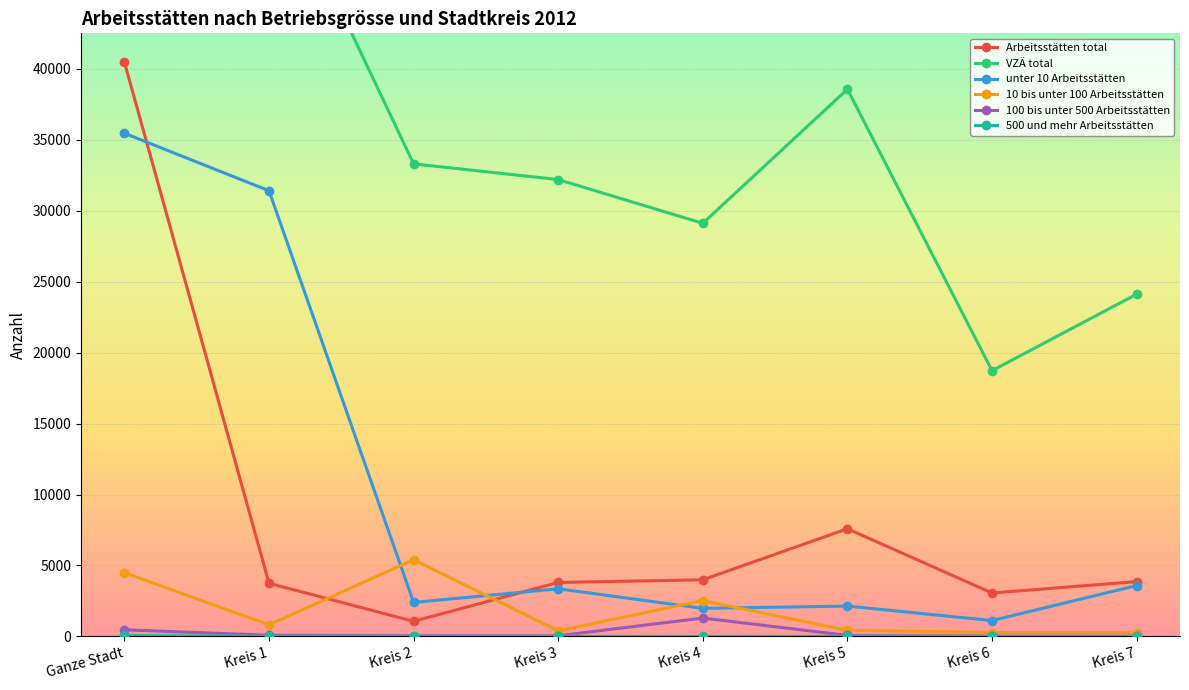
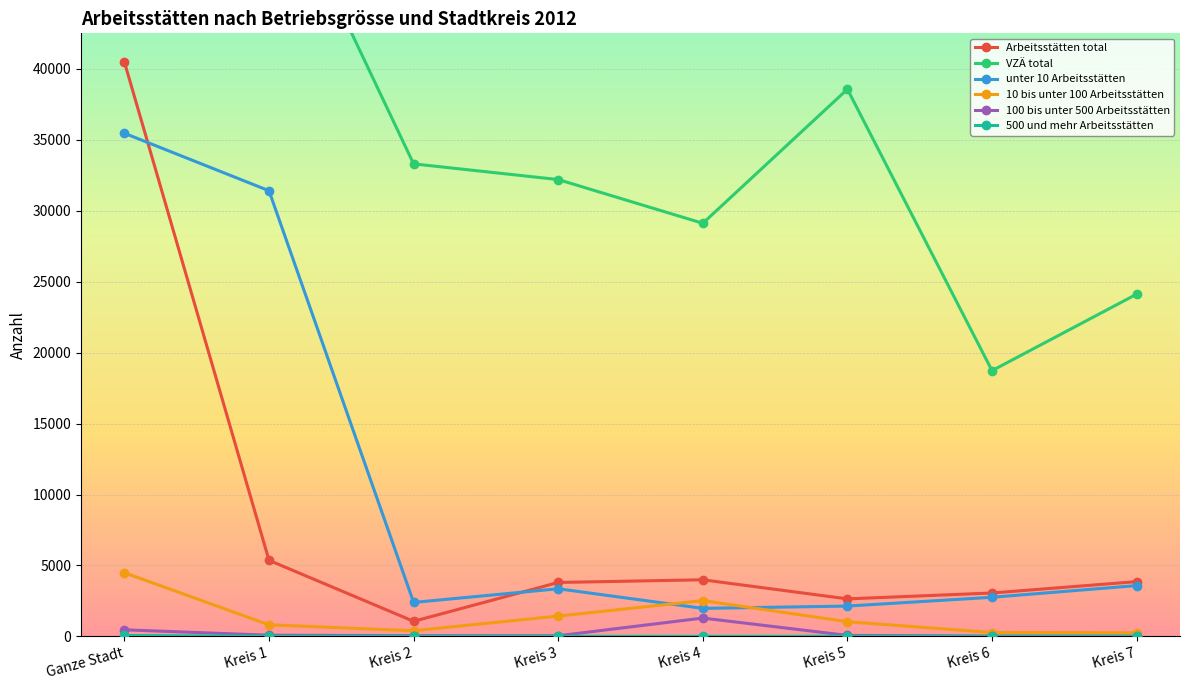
  {
    "Arbeitsstätten total": {
      "Ganze Stadt": 40500,
-     "Kreis 1": 3700,
+     "Kreis 1": 5400,
      "Kreis 2": 1100,
      "Kreis 3": 3800,
      "Kreis 4": 4000,
-     "Kreis 5": 7600,
+     "Kreis 5": 2600,
      "Kreis 6": 3100,
      "Kreis 7": 3900
    },
    "unter 10 Arbeitsstätten": {
      "Ganze Stadt": 35500,
      "Kreis 1": 31400,
      "Kreis 2": 2400,
      "Kreis 3": 3400,
      "Kreis 4": 2000,
      "Kreis 5": 2100,
-     "Kreis 6": 1100,
+     "Kreis 6": 2800,
      "Kreis 7": 3600
    },
    "10 bis unter 100 Arbeitsstätten": {
      "Ganze Stadt": 4500,
      "Kreis 1": 800,
-     "Kreis 2": 5400,
-     "Kreis 3": 400,
+     "Kreis 2": 400,
+     "Kreis 3": 1400,
      "Kreis 4": 2500,
-     "Kreis 5": 400,
+     "Kreis 5": 1000,
      "Kreis 6": 300,
      "Kreis 7": 300
    },
    "100 bis unter 500 Arbeitsstätten": {
      "Ganze Stadt": 500,
      "Kreis 4": 1300
    }
  }
